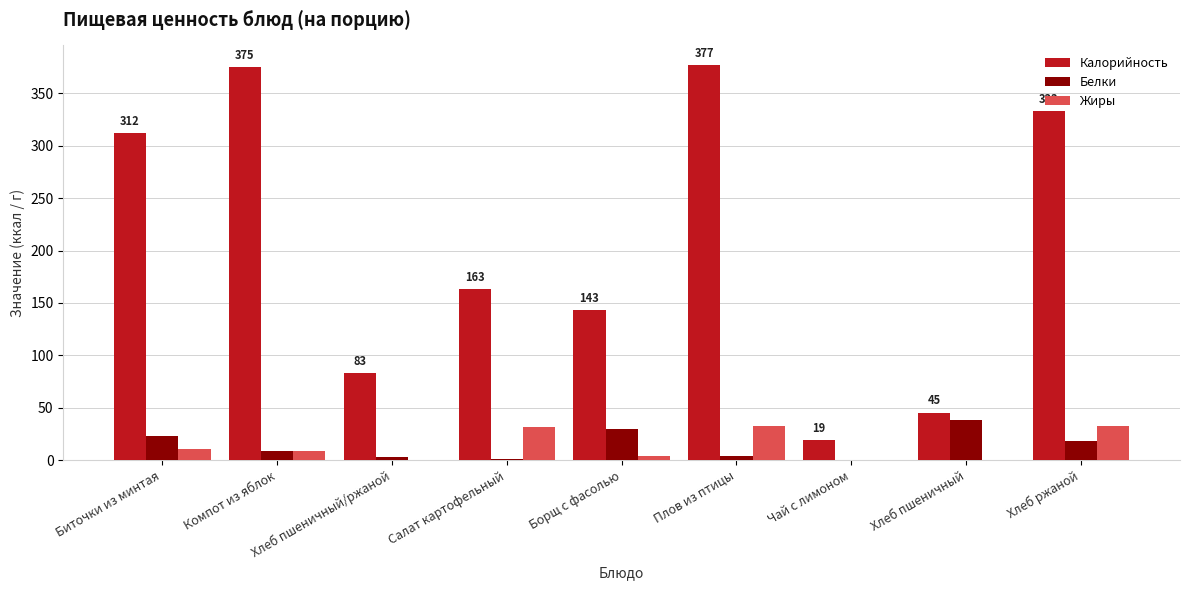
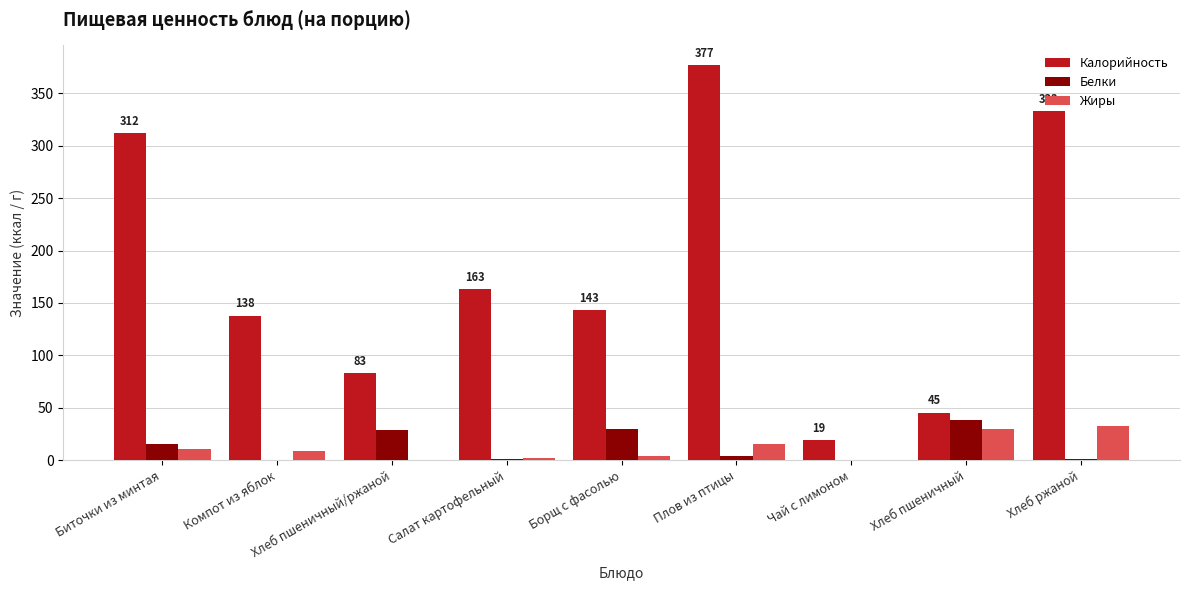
  {
    "Калорийность": {
      "Биточки из минтая": 312,
-     "Компот из яблок": 375,
+     "Компот из яблок": 138,
      "Хлеб пшеничный/ржаной": 83,
      "Салат картофельный": 163,
      "Борщ с фасолью": 143,
      "Плов из птицы": 377,
      "Чай с лимоном": 19,
      "Хлеб пшеничный": 45,
      "Хлеб ржаной": 333
    },
    "Белки": {
-     "Биточки из минтая": 23,
-     "Компот из яблок": 9,
-     "Хлеб пшеничный/ржаной": 3,
+     "Биточки из минтая": 15,
+     "Компот из яблок": 0,
+     "Хлеб пшеничный/ржаной": 29,
      "Борщ с фасолью": 30,
      "Плов из птицы": 4,
      "Хлеб пшеничный": 38,
-     "Хлеб ржаной": 18
+     "Хлеб ржаной": 1
    },
    "Жиры": {
      "Биточки из минтая": 11,
      "Компот из яблок": 9,
-     "Салат картофельный": 32,
+     "Салат картофельный": 2,
      "Борщ с фасолью": 4,
-     "Плов из птицы": 33,
-     "Хлеб пшеничный": 0,
+     "Плов из птицы": 15,
+     "Хлеб пшеничный": 30,
      "Хлеб ржаной": 32
    }
  }
